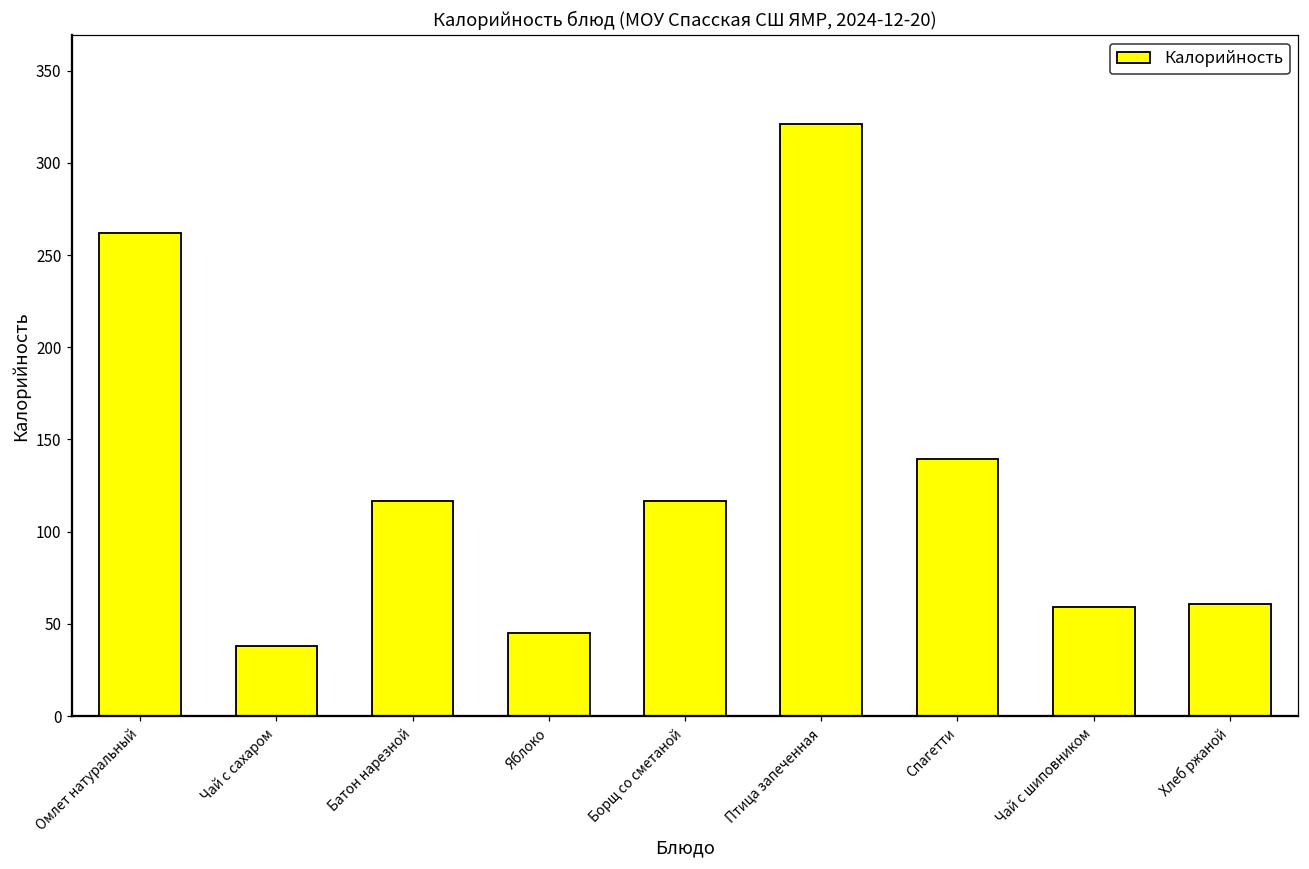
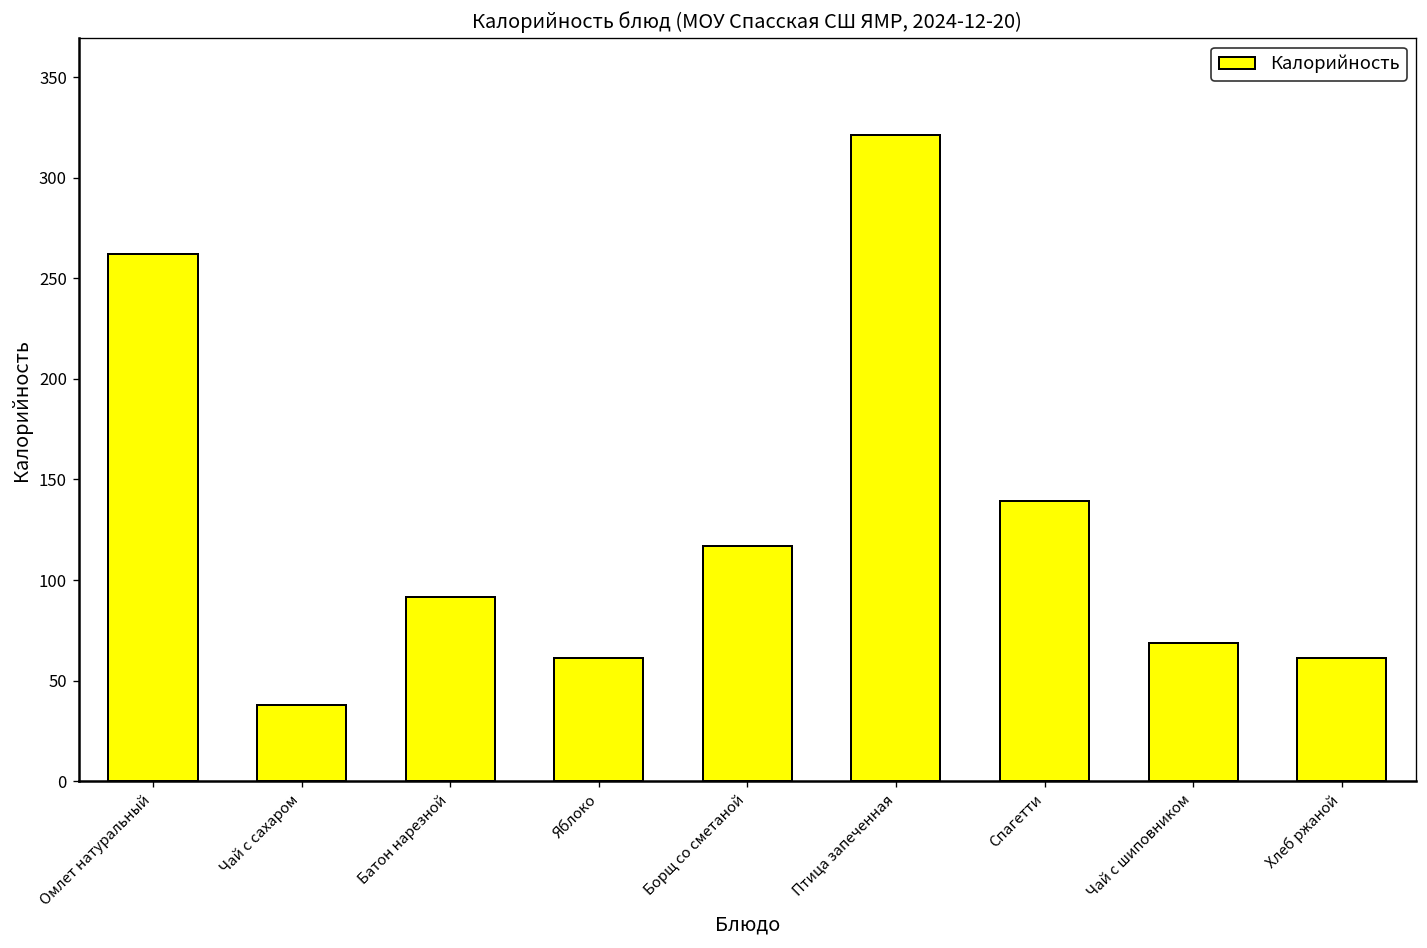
  {
    "Омлет натуральный": 262,
    "Чай с сахаром": 38,
-   "Батон нарезной": 117,
-   "Яблоко": 45,
+   "Батон нарезной": 92,
+   "Яблоко": 61,
    "Борщ со сметаной": 117,
    "Птица запеченная": 321,
    "Спагетти": 139,
-   "Чай с шиповником": 59,
+   "Чай с шиповником": 69,
    "Хлеб ржаной": 61
  }
